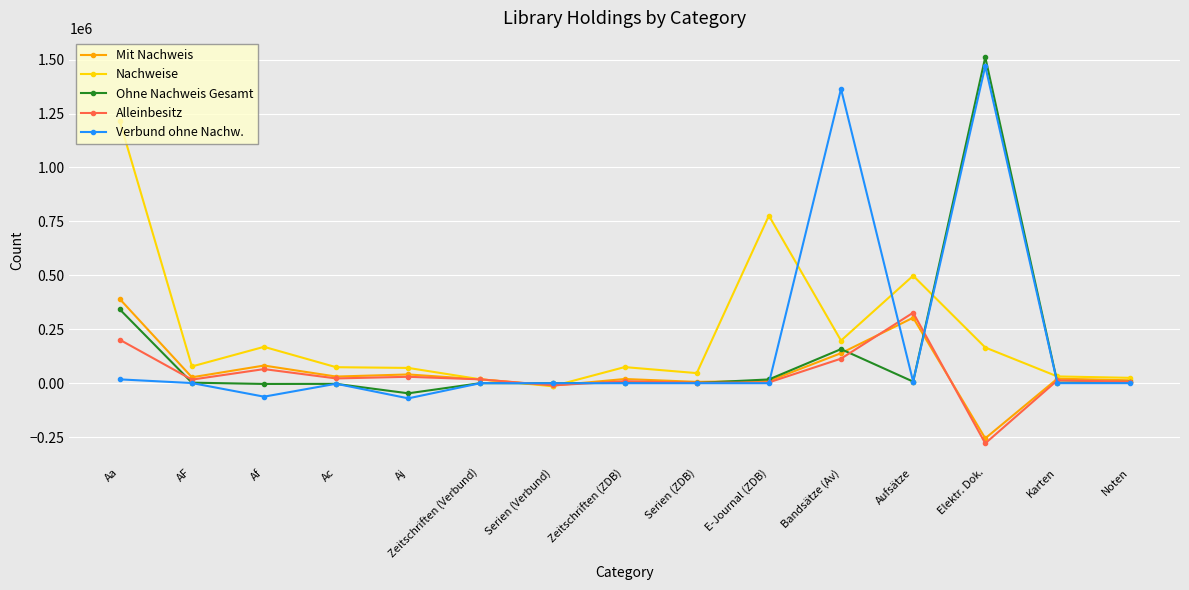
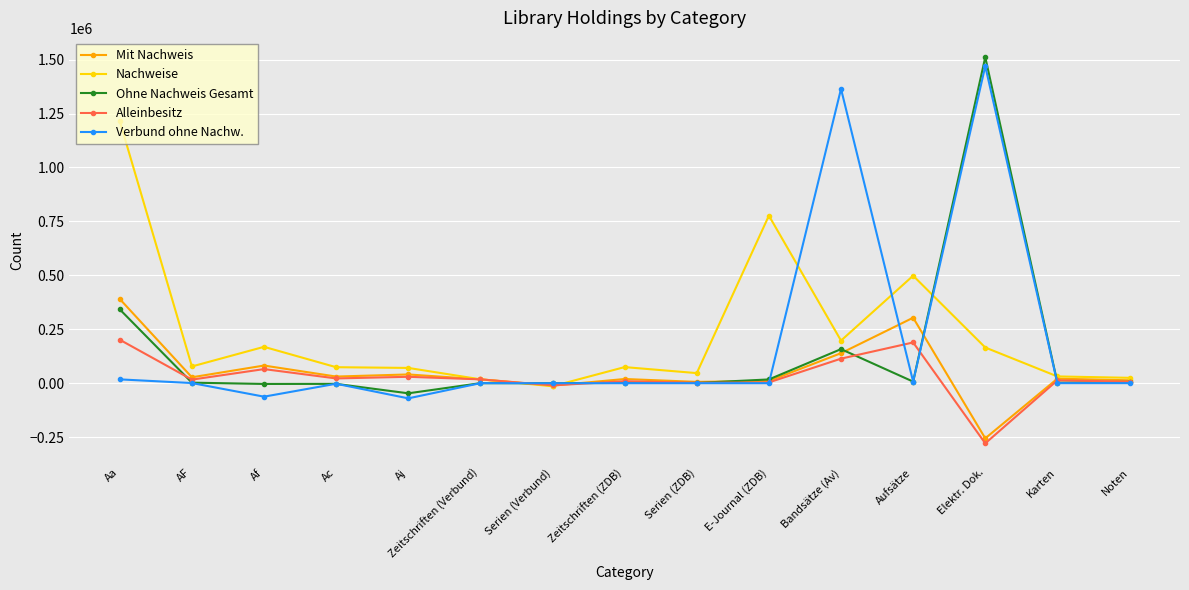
  {
    "Ohne Nachweis Gesamt": {
      "Aa": 340000,
      "Af": 0,
      "Aj": -50000,
      "Bandsätze (Av)": 160000,
      "Elektr. Dok.": 1510000
    },
    "Alleinbesitz": {
      "Aa": 200000,
      "Af": 70000,
      "Bandsätze (Av)": 110000,
-     "Aufsätze": 330000,
+     "Aufsätze": 190000,
      "Elektr. Dok.": -280000
    },
    "Verbund ohne Nachw.": {
      "Aa": 20000,
      "Af": -60000,
      "Aj": -70000,
      "Bandsätze (Av)": 1360000,
      "Elektr. Dok.": 1470000
    }
  }
